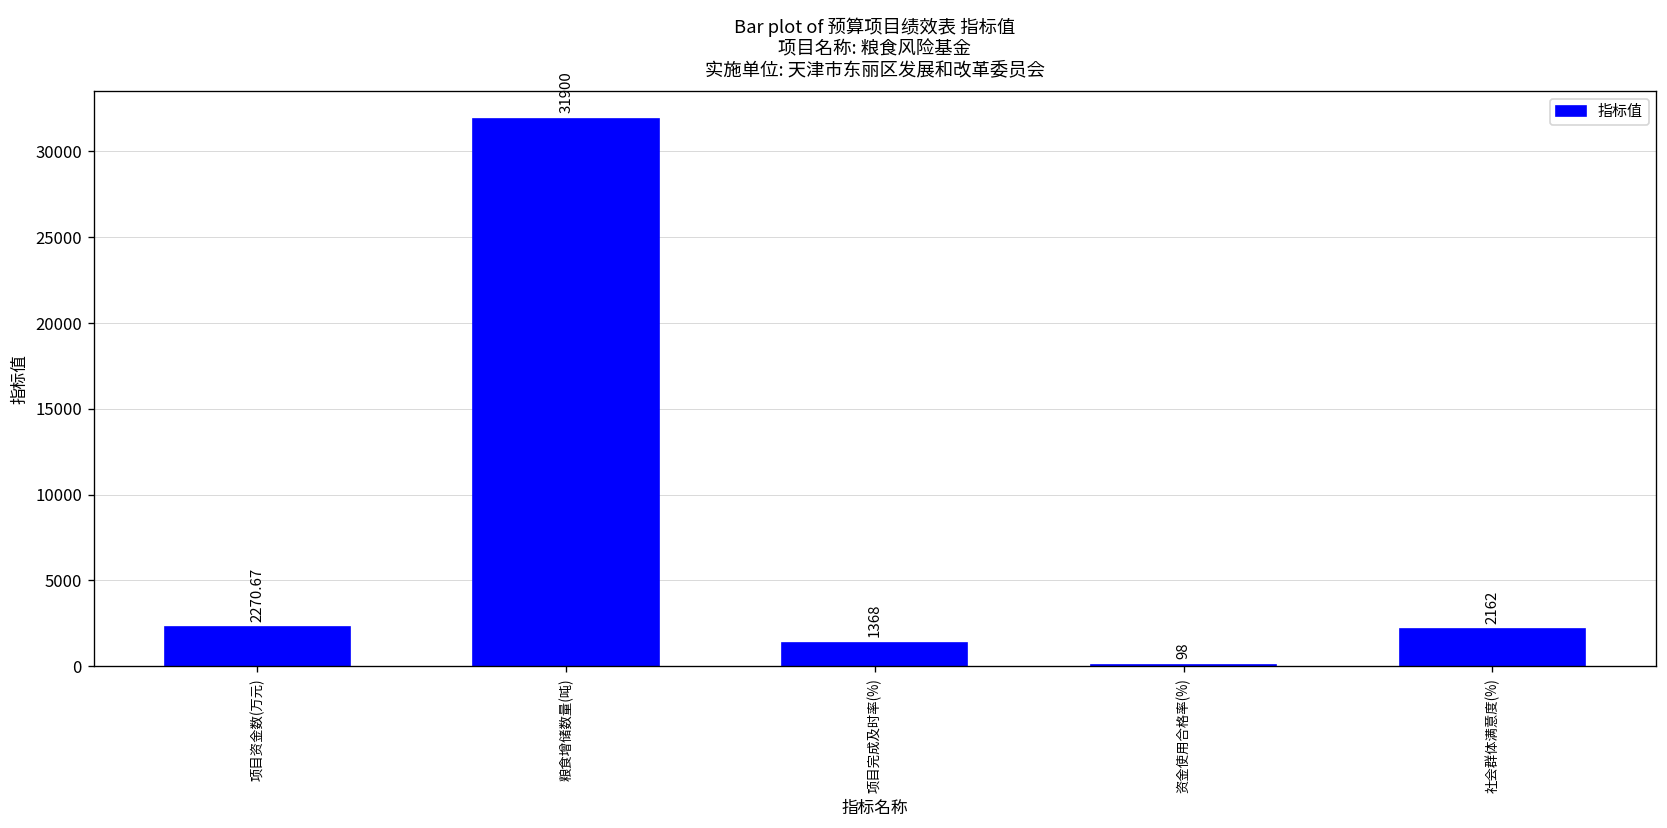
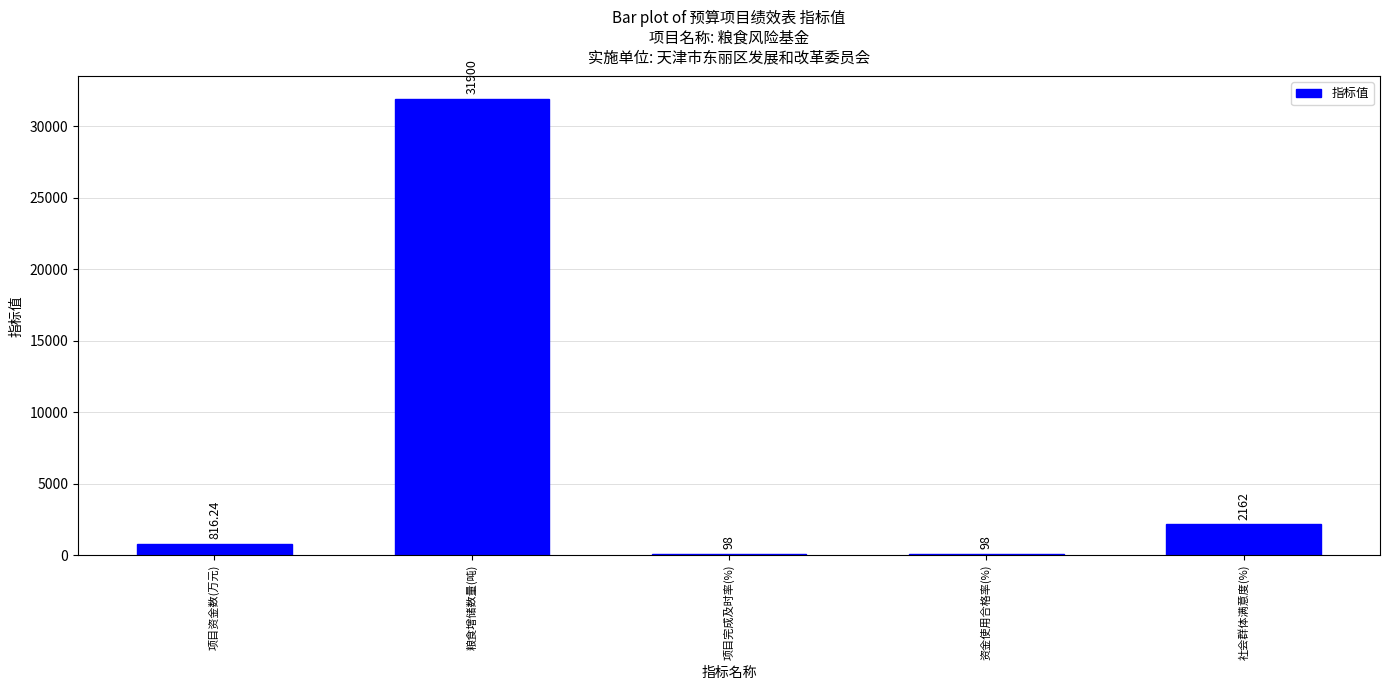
  {
-   "项目资金数(万元)": 2270.67,
+   "项目资金数(万元)": 816.24,
    "粮食增储数量(吨)": 31900,
-   "项目完成及时率(%)": 1368,
+   "项目完成及时率(%)": 98,
    "资金使用合格率(%)": 98,
    "社会群体满意度(%)": 2162
  }
